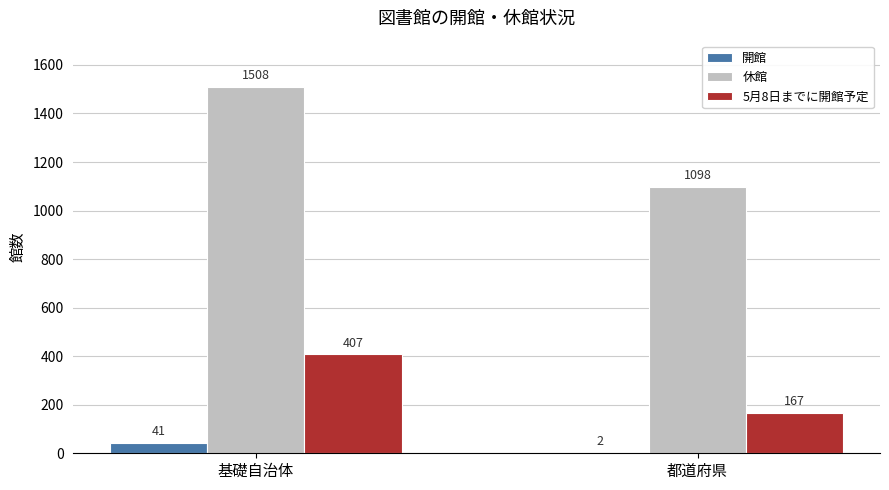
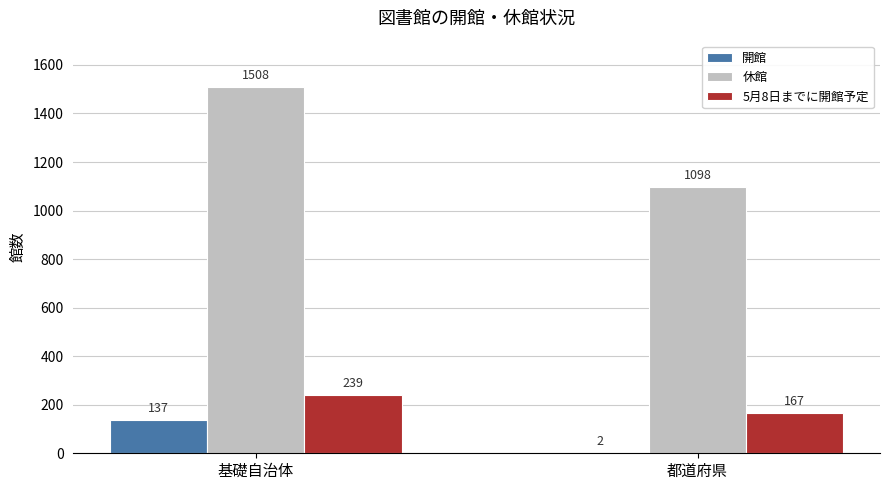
  {
    "開館": {
-     "基礎自治体": 41,
+     "基礎自治体": 137,
      "都道府県": 2
    },
    "休館": {
      "基礎自治体": 1508,
      "都道府県": 1098
    },
    "5月8日までに開館予定": {
-     "基礎自治体": 407,
+     "基礎自治体": 239,
      "都道府県": 167
    }
  }
